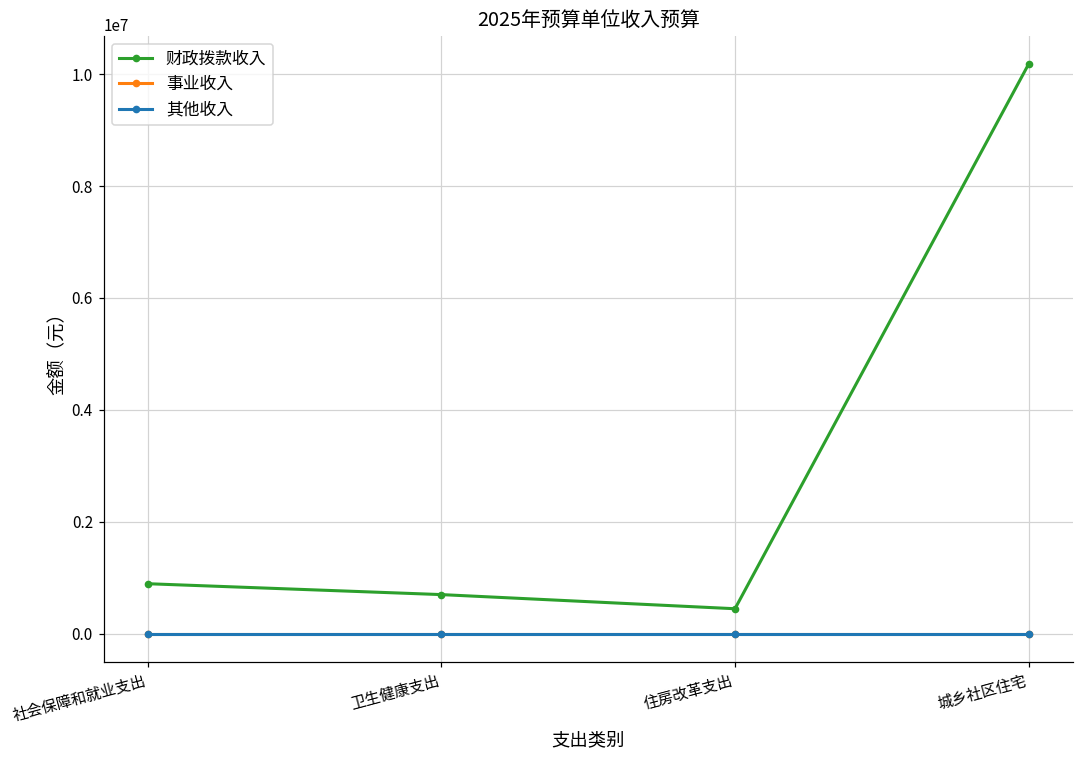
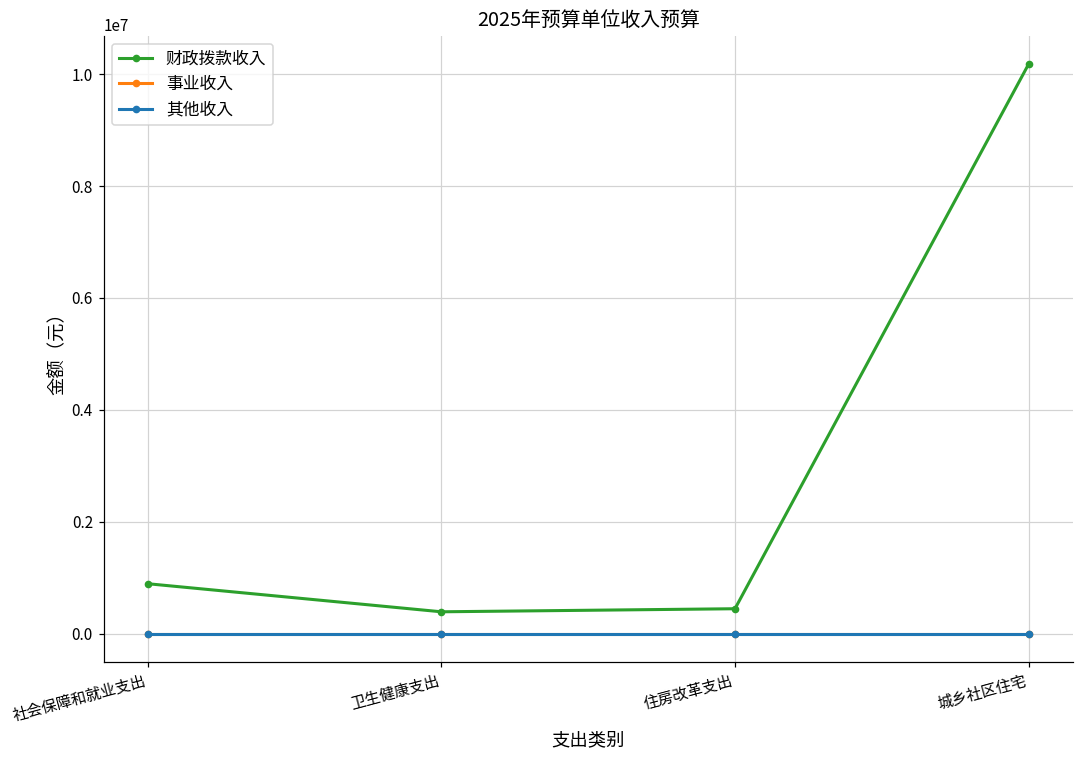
  {
    "财政拨款收入": {
      "社会保障和就业支出": 900000,
-     "卫生健康支出": 700000,
+     "卫生健康支出": 400000,
      "住房改革支出": 400000,
      "城乡社区住宅": 10200000
    },
    "其他收入": {
      "社会保障和就业支出": 0,
      "卫生健康支出": 0,
      "住房改革支出": 0,
      "城乡社区住宅": 0
    }
  }
